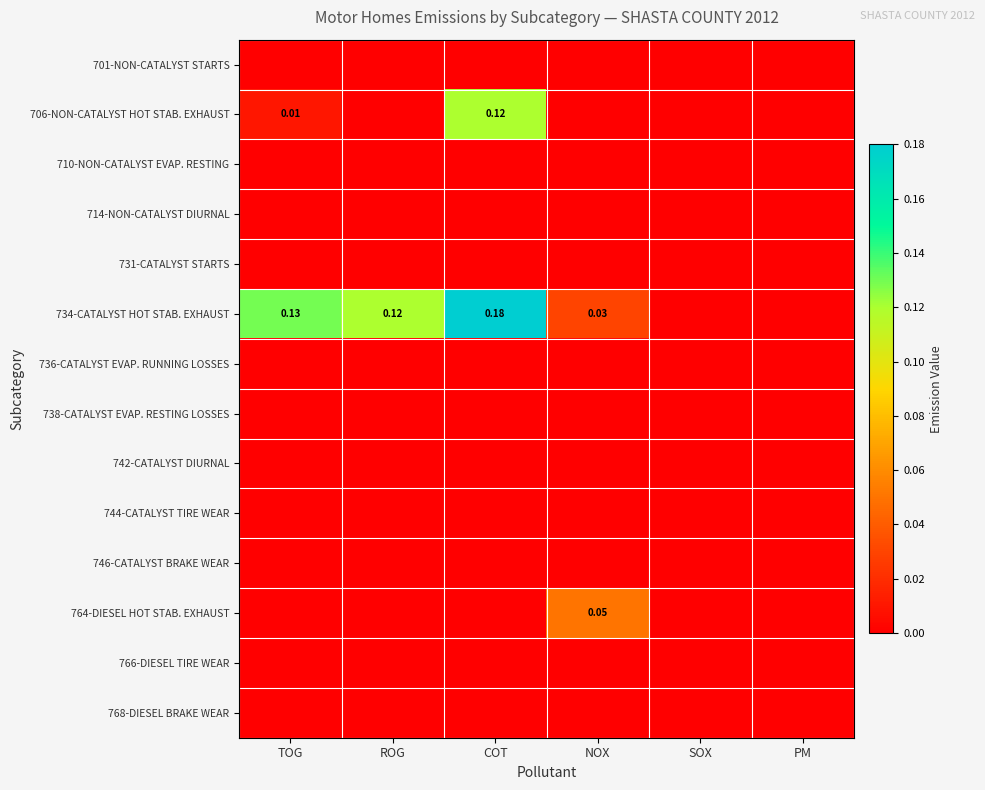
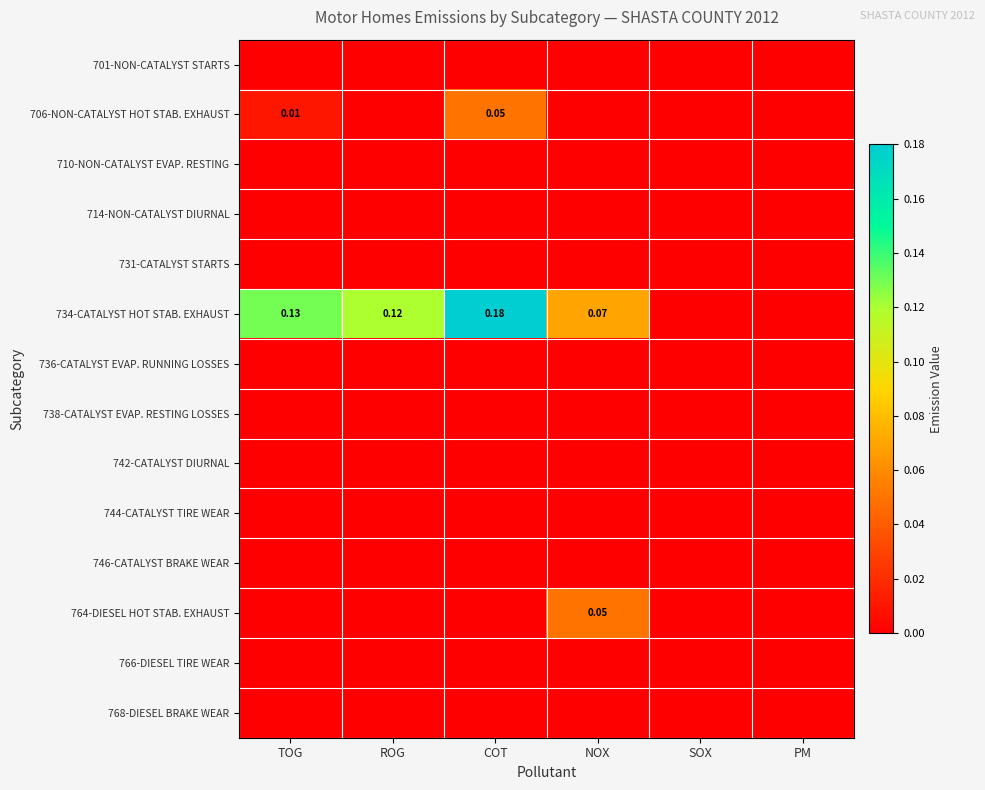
  {
    "706-NON-CATALYST HOT STAB. EXHAUST": {
      "TOG": 0.01,
-     "COT": 0.12
+     "COT": 0.05
    },
    "734-CATALYST HOT STAB. EXHAUST": {
      "TOG": 0.13,
      "ROG": 0.12,
      "COT": 0.18,
-     "NOX": 0.03
+     "NOX": 0.07
    },
    "764-DIESEL HOT STAB. EXHAUST": {
      "NOX": 0.05
    }
  }
